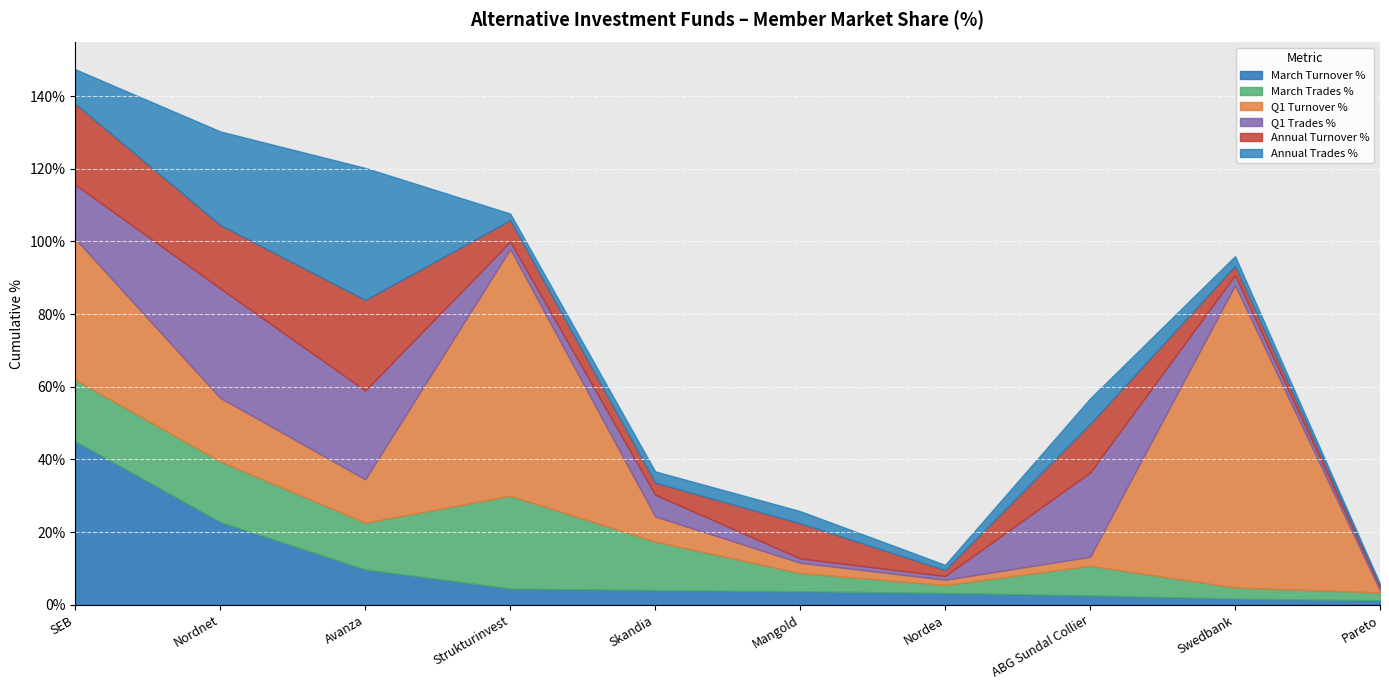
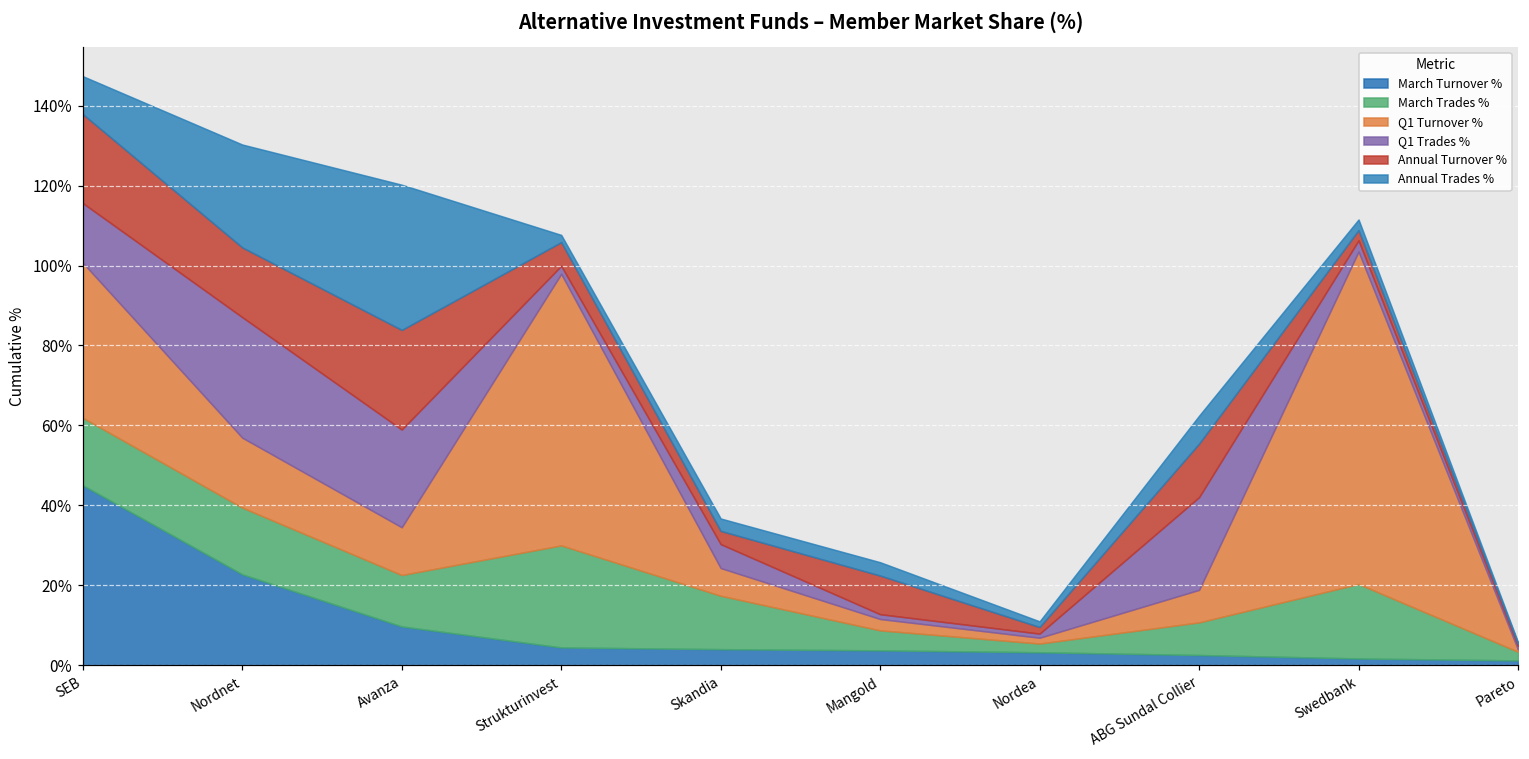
  {
    "March Trades %": {
      "SEB": "17%",
      "Nordnet": "17%",
      "Avanza": "13%",
      "Strukturinvest": "26%",
      "Skandia": "13%",
      "Mangold": "5%",
      "Nordea": "2%",
      "ABG Sundal Collier": "8%",
-     "Swedbank": "3%"
+     "Swedbank": "19%"
    },
    "Q1 Turnover %": {
      "SEB": "39%",
      "Nordnet": "17%",
      "Avanza": "12%",
      "Strukturinvest": "68%",
      "Skandia": "7%",
      "Mangold": "3%",
      "Nordea": "1%",
-     "ABG Sundal Collier": "2%",
+     "ABG Sundal Collier": "8%",
      "Swedbank": "83%"
    },
    "Q1 Trades %": {
      "SEB": "15%",
      "Nordnet": "30%",
      "Avanza": "24%",
      "Strukturinvest": "2%",
      "Skandia": "6%",
      "Mangold": "1%",
      "Nordea": "1%",
      "ABG Sundal Collier": "23%",
      "Swedbank": "3%"
    },
    "Annual Turnover %": {
      "SEB": "22%",
      "Nordnet": "17%",
      "Avanza": "25%",
      "Strukturinvest": "6%",
      "Skandia": "3%",
      "Mangold": "10%",
      "Nordea": "2%",
      "ABG Sundal Collier": "13%",
      "Swedbank": "3%"
    }
  }
